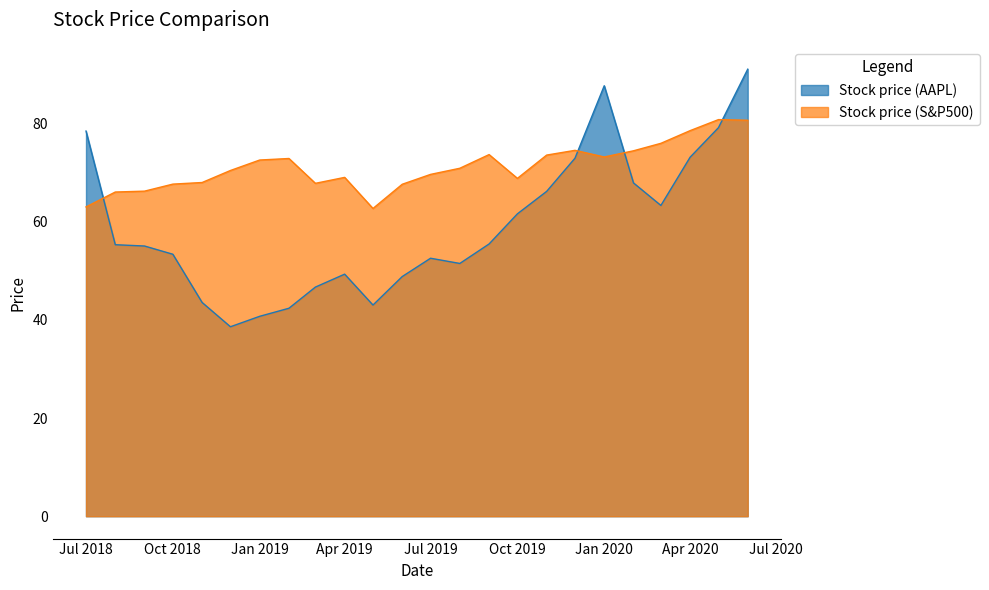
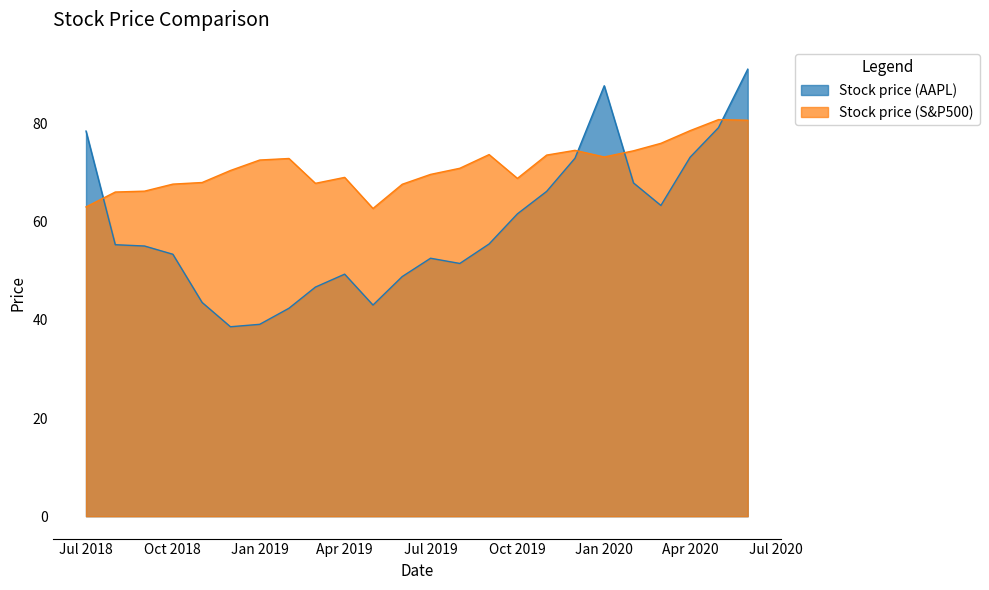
  {
    "Stock price (AAPL)": {
      "Jul 2018": 78,
      "Oct 2018": 53,
-     "Jan 2019": 41,
+     "Jan 2019": 39,
      "Apr 2019": 49,
      "Jul 2019": 53,
      "Oct 2019": 62,
      "Jan 2020": 88,
      "Apr 2020": 73
    },
    "Stock price (S&P500)": {
      "Jul 2018": 63,
      "Oct 2018": 68,
      "Jan 2019": 73,
      "Apr 2019": 69,
      "Jul 2019": 70,
      "Oct 2019": 69,
      "Jan 2020": 73,
      "Apr 2020": 79
    }
  }
